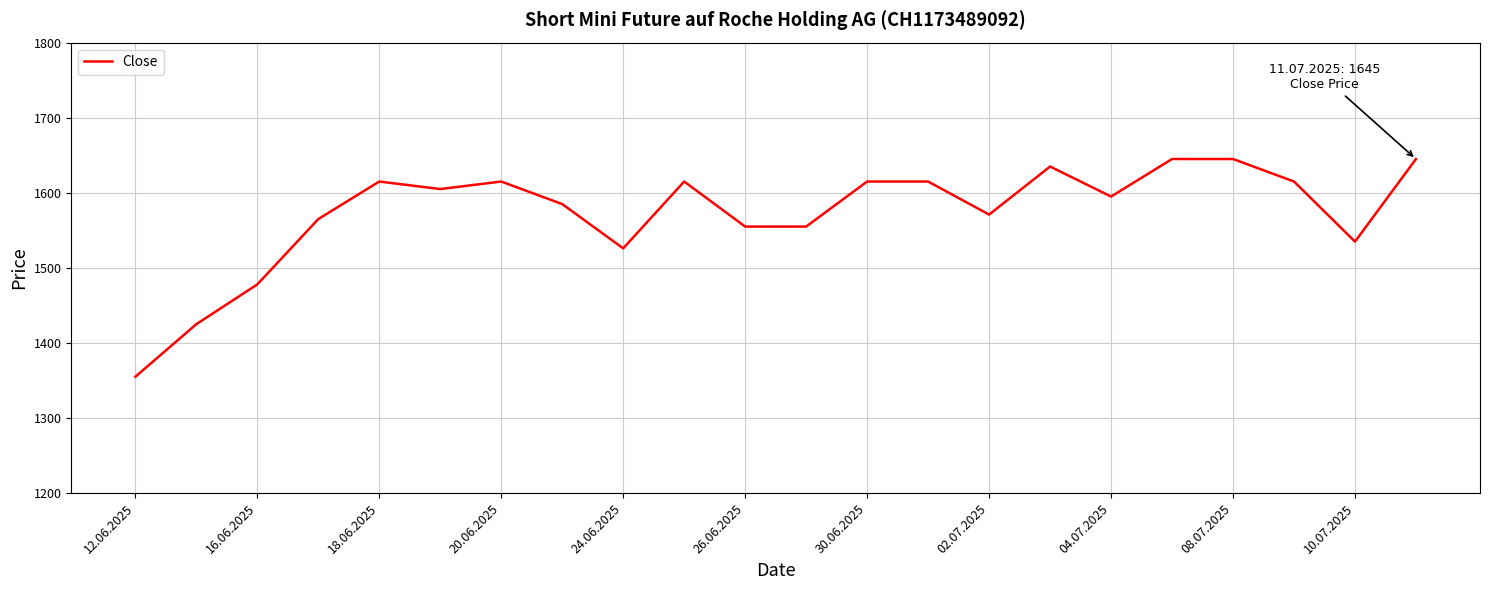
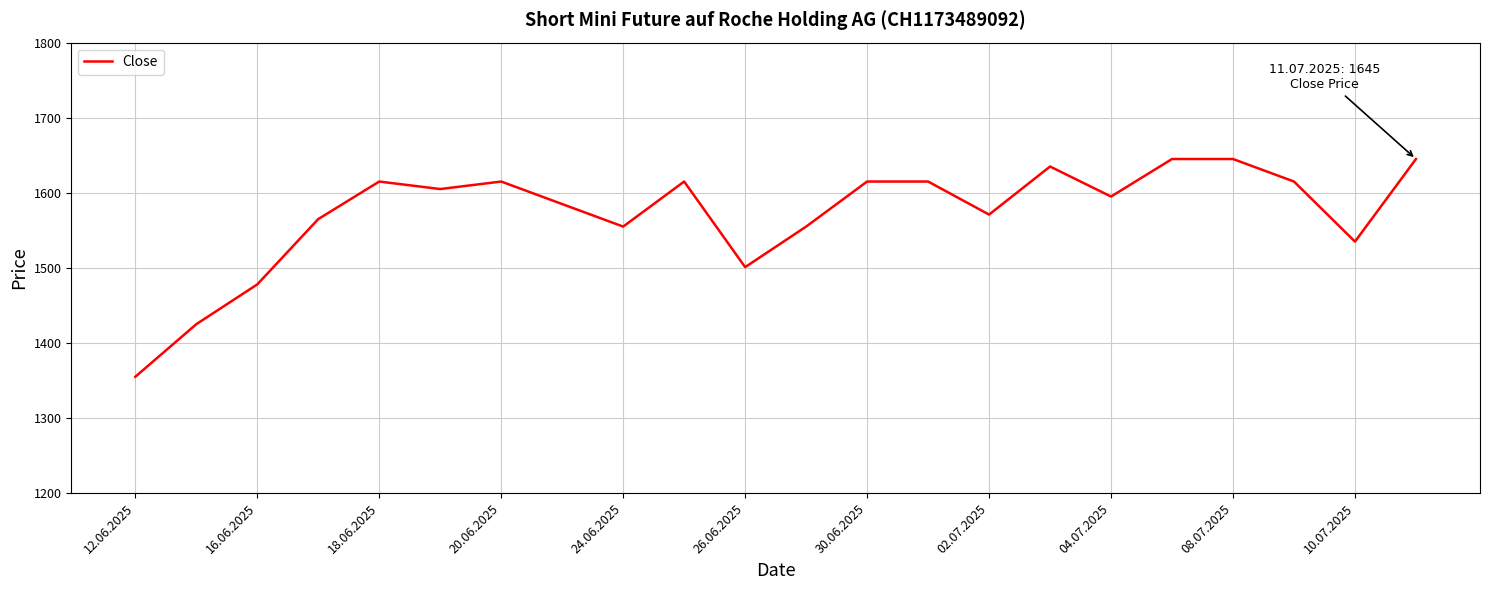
  {
    "12.06.2025": 1360,
    "16.06.2025": 1480,
    "18.06.2025": 1620,
    "20.06.2025": 1620,
-   "24.06.2025": 1530,
-   "26.06.2025": 1560,
+   "24.06.2025": 1560,
+   "26.06.2025": 1500,
    "30.06.2025": 1620,
    "02.07.2025": 1570,
    "04.07.2025": 1600,
    "08.07.2025": 1650,
    "10.07.2025": 1540
  }
